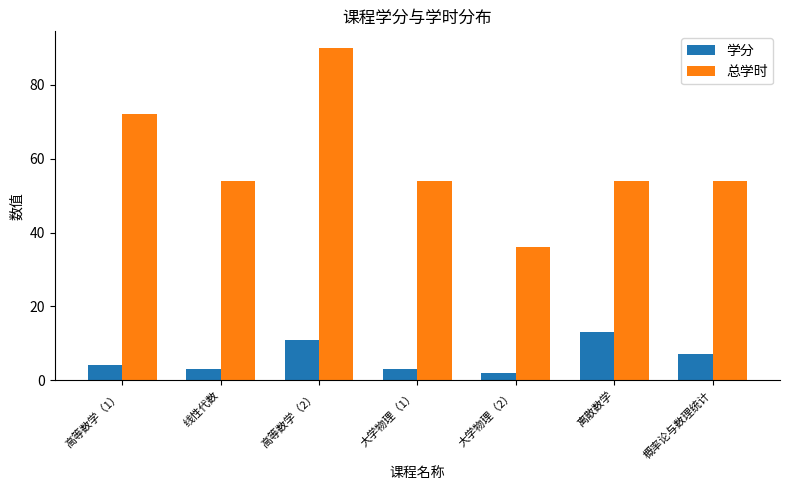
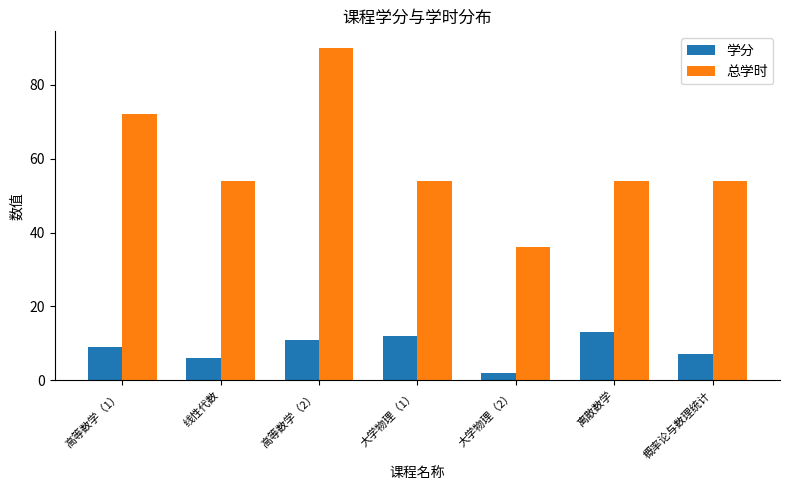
  {
    "学分": {
-     "高等数学（1）": 4,
-     "线性代数": 3,
+     "高等数学（1）": 9,
+     "线性代数": 6,
      "高等数学（2）": 11,
-     "大学物理（1）": 3,
+     "大学物理（1）": 12,
      "大学物理（2）": 2,
      "离散数学": 13,
      "概率论与数理统计": 7
    },
    "总学时": {
      "高等数学（1）": 72,
      "线性代数": 54,
      "高等数学（2）": 90,
      "大学物理（1）": 54,
      "大学物理（2）": 36,
      "离散数学": 54,
      "概率论与数理统计": 54
    }
  }
